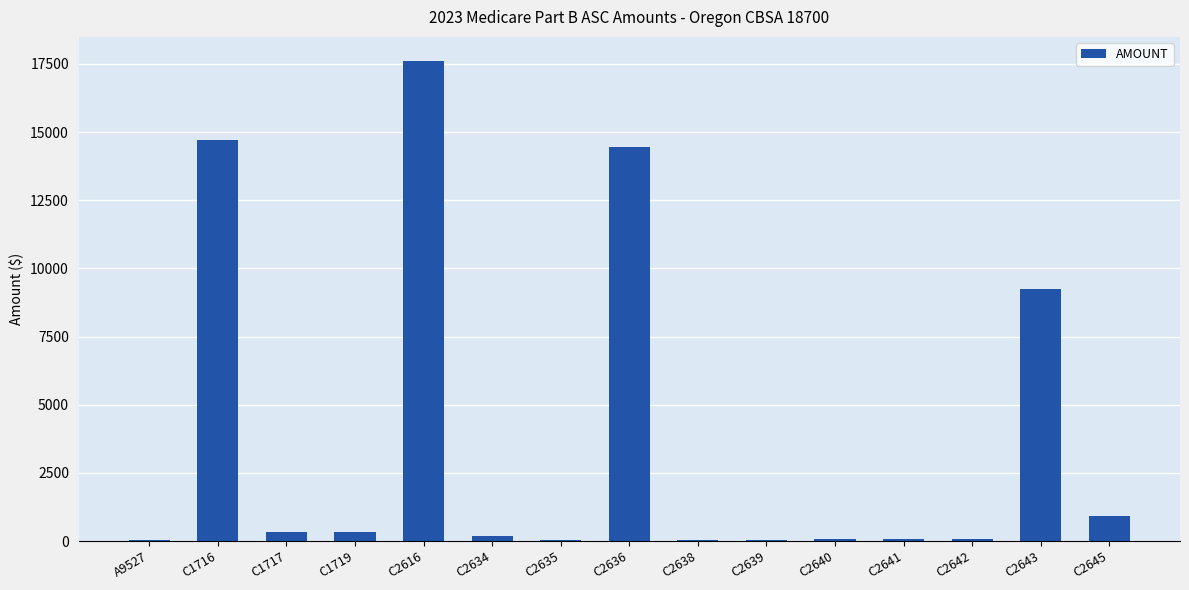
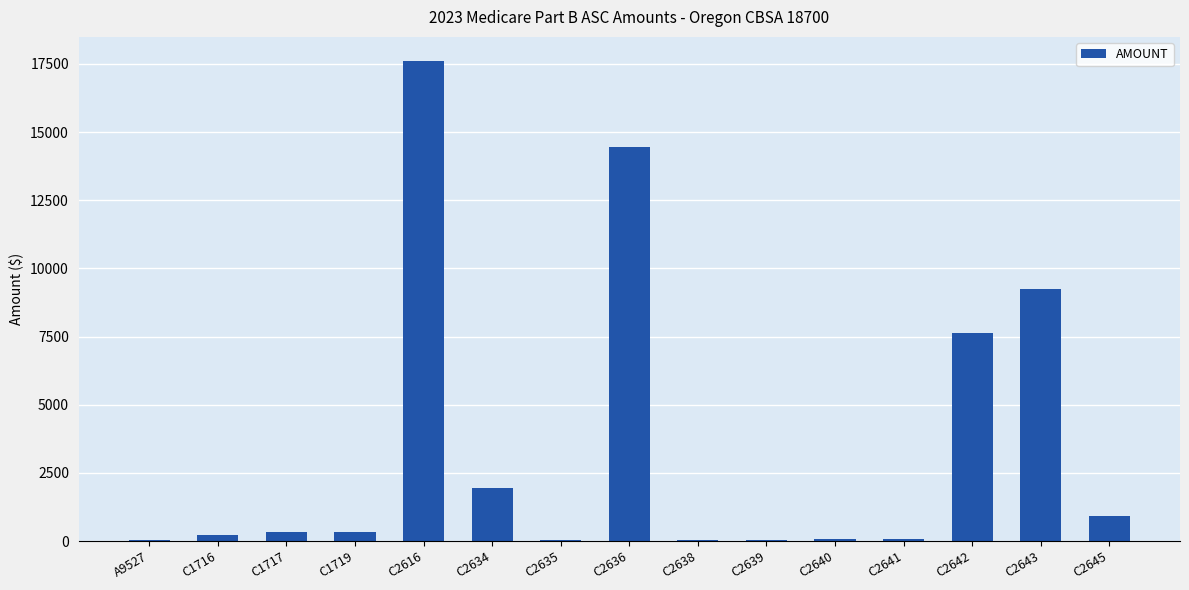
  {
-   "C1716": 14700,
+   "C1716": 200,
    "C1717": 300,
    "C1719": 300,
    "C2616": 17600,
-   "C2634": 200,
+   "C2634": 1900,
    "C2636": 14500,
-   "C2642": 100,
+   "C2642": 7600,
    "C2643": 9200,
    "C2645": 900
  }
